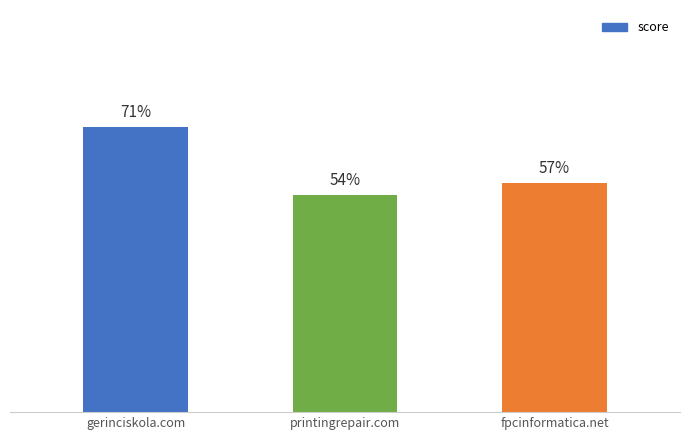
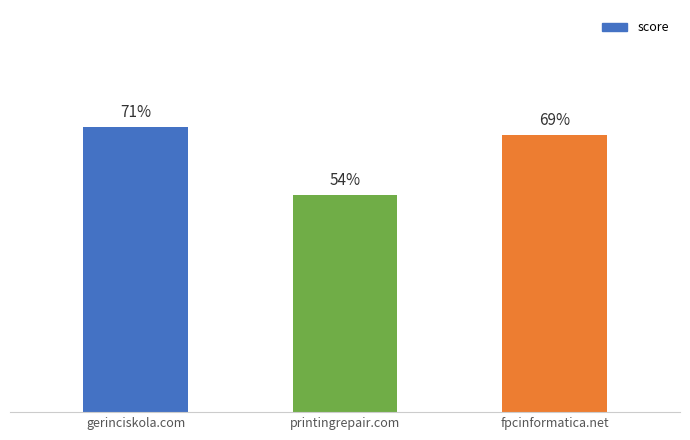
  {
    "gerinciskola.com": "71%",
    "printingrepair.com": "54%",
-   "fpcinformatica.net": "57%"
+   "fpcinformatica.net": "69%"
  }
